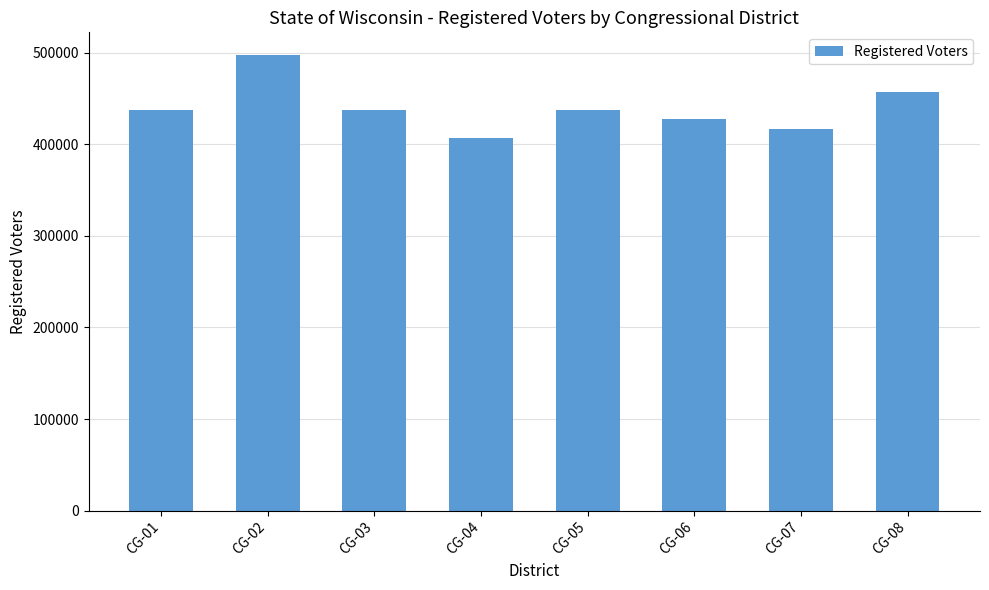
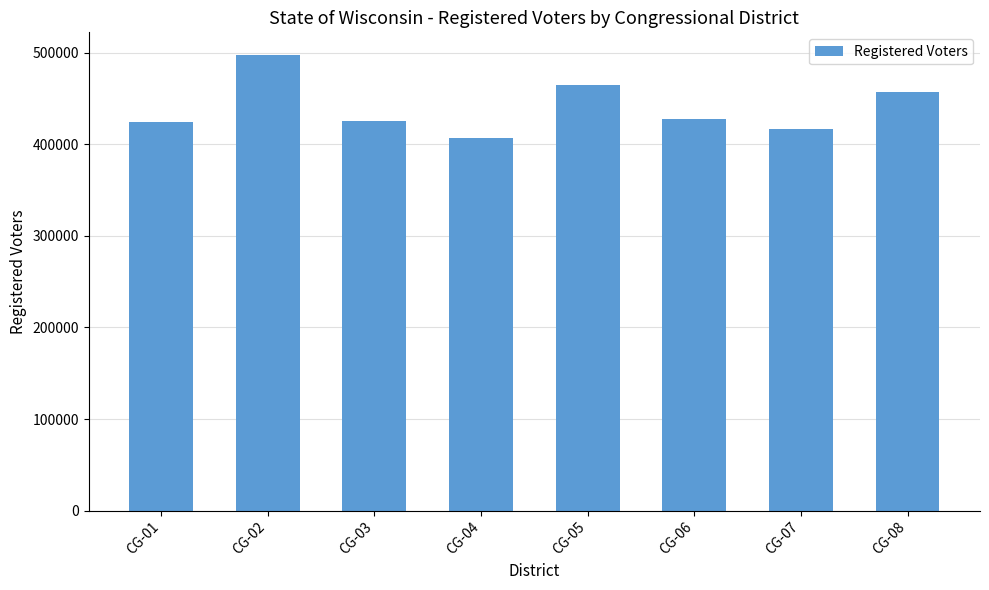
  {
-   "CG-01": 440000,
+   "CG-01": 420000,
    "CG-02": 500000,
-   "CG-03": 440000,
+   "CG-03": 430000,
    "CG-04": 410000,
-   "CG-05": 440000,
+   "CG-05": 460000,
    "CG-06": 430000,
    "CG-07": 420000,
    "CG-08": 460000
  }
